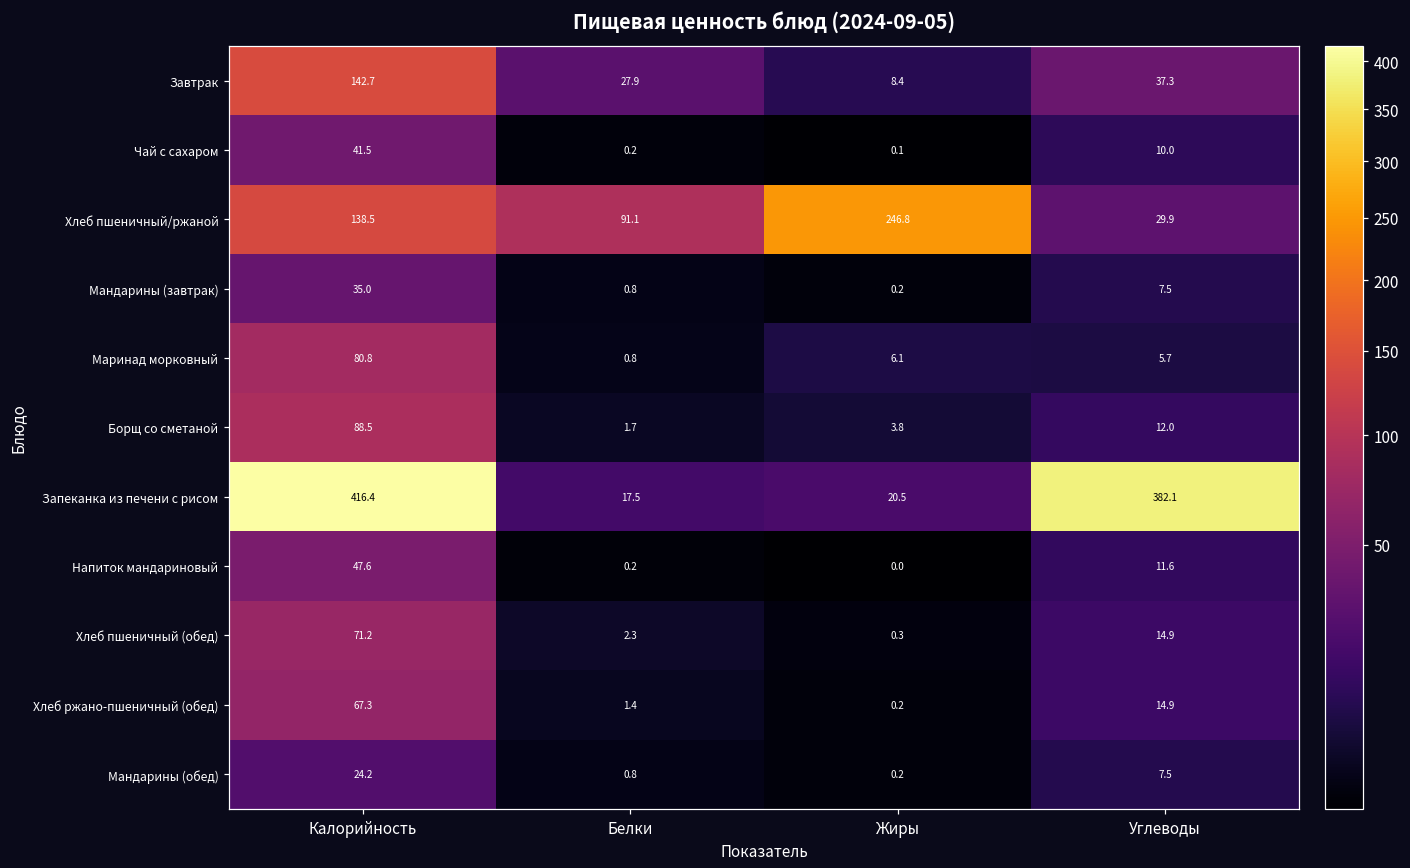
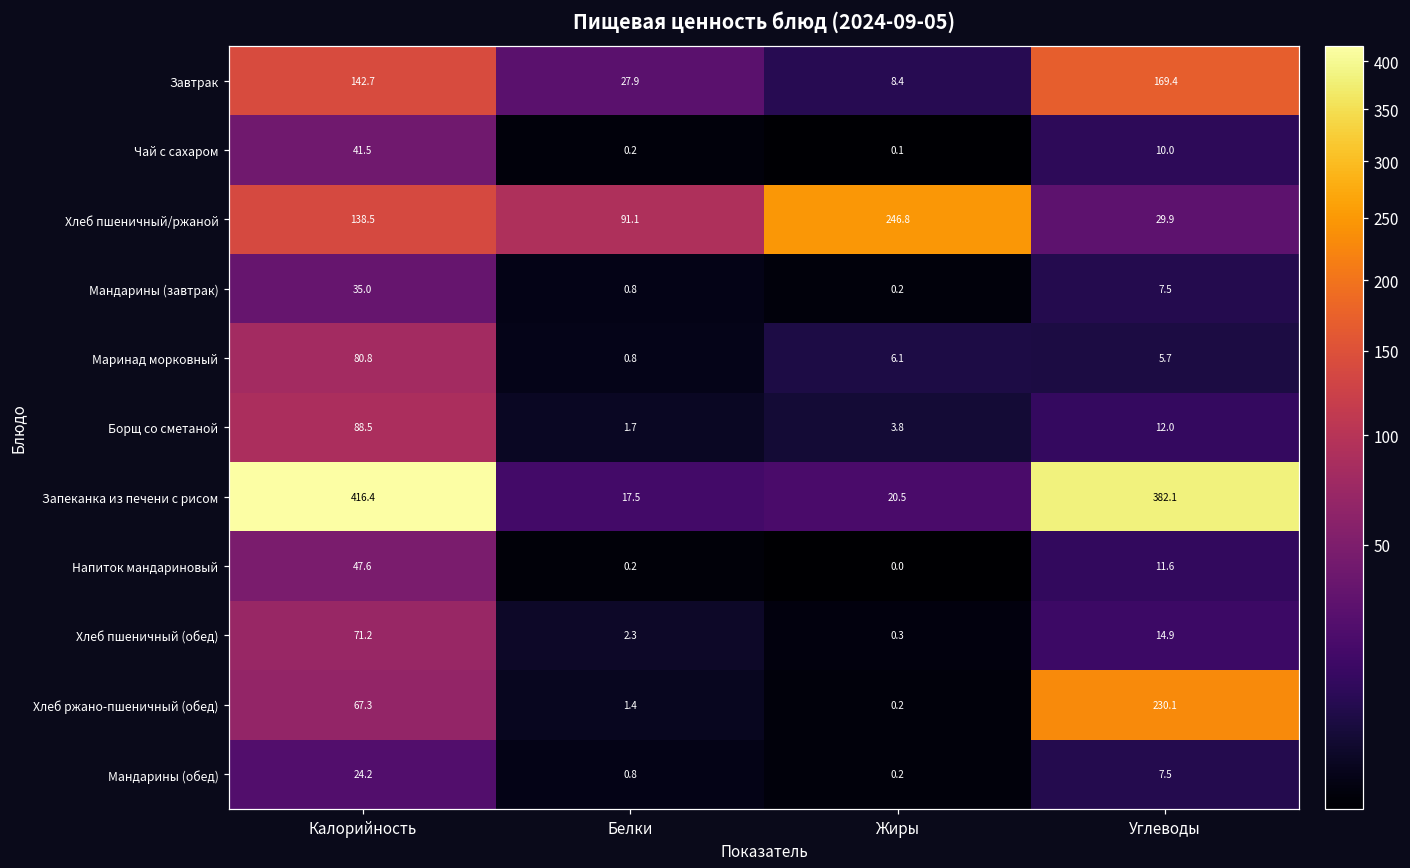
  {
    "Завтрак": {
      "Калорийность": 142.7,
      "Белки": 27.9,
      "Жиры": 8.4,
-     "Углеводы": 37.3
+     "Углеводы": 169.4
    },
    "Чай с сахаром": {
      "Калорийность": 41.5,
      "Белки": 0.2,
      "Жиры": 0.1,
      "Углеводы": 10.0
    },
    "Хлеб пшеничный/ржаной": {
      "Калорийность": 138.5,
      "Белки": 91.1,
      "Жиры": 246.8,
      "Углеводы": 29.9
    },
    "Мандарины (завтрак)": {
      "Калорийность": 35.0,
      "Белки": 0.8,
      "Жиры": 0.2,
      "Углеводы": 7.5
    },
    "Маринад морковный": {
      "Калорийность": 80.8,
      "Белки": 0.8,
      "Жиры": 6.1,
      "Углеводы": 5.7
    },
    "Борщ со сметаной": {
      "Калорийность": 88.5,
      "Белки": 1.7,
      "Жиры": 3.8,
      "Углеводы": 12.0
    },
    "Запеканка из печени с рисом": {
      "Калорийность": 416.4,
      "Белки": 17.5,
      "Жиры": 20.5,
      "Углеводы": 382.1
    },
    "Напиток мандариновый": {
      "Калорийность": 47.6,
      "Белки": 0.2,
      "Жиры": 0.0,
      "Углеводы": 11.6
    },
    "Хлеб пшеничный (обед)": {
      "Калорийность": 71.2,
      "Белки": 2.3,
      "Жиры": 0.3,
      "Углеводы": 14.9
    },
    "Хлеб ржано-пшеничный (обед)": {
      "Калорийность": 67.3,
      "Белки": 1.4,
      "Жиры": 0.2,
-     "Углеводы": 14.9
+     "Углеводы": 230.1
    },
    "Мандарины (обед)": {
      "Калорийность": 24.2,
      "Белки": 0.8,
      "Жиры": 0.2,
      "Углеводы": 7.5
    }
  }
